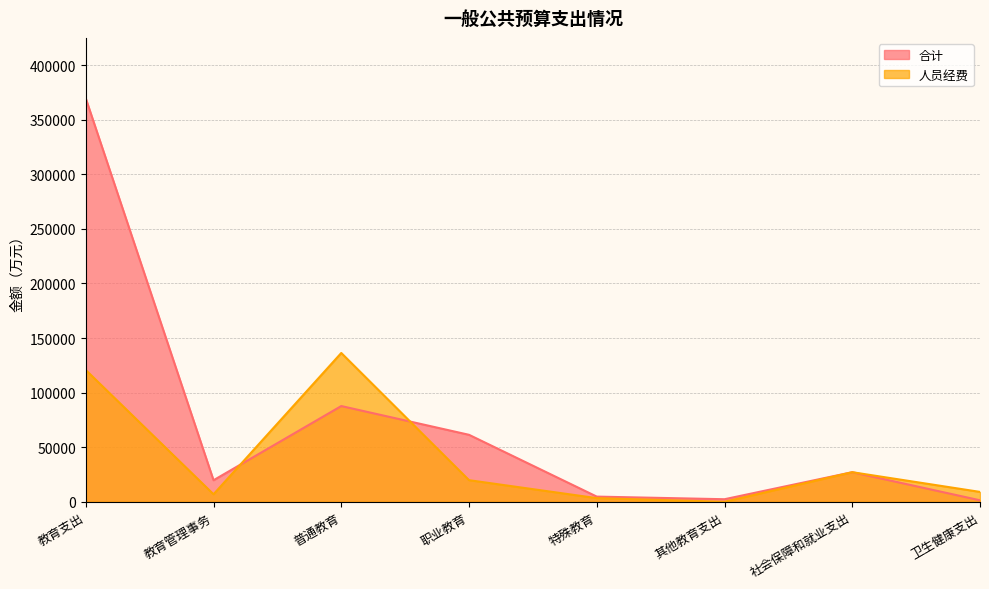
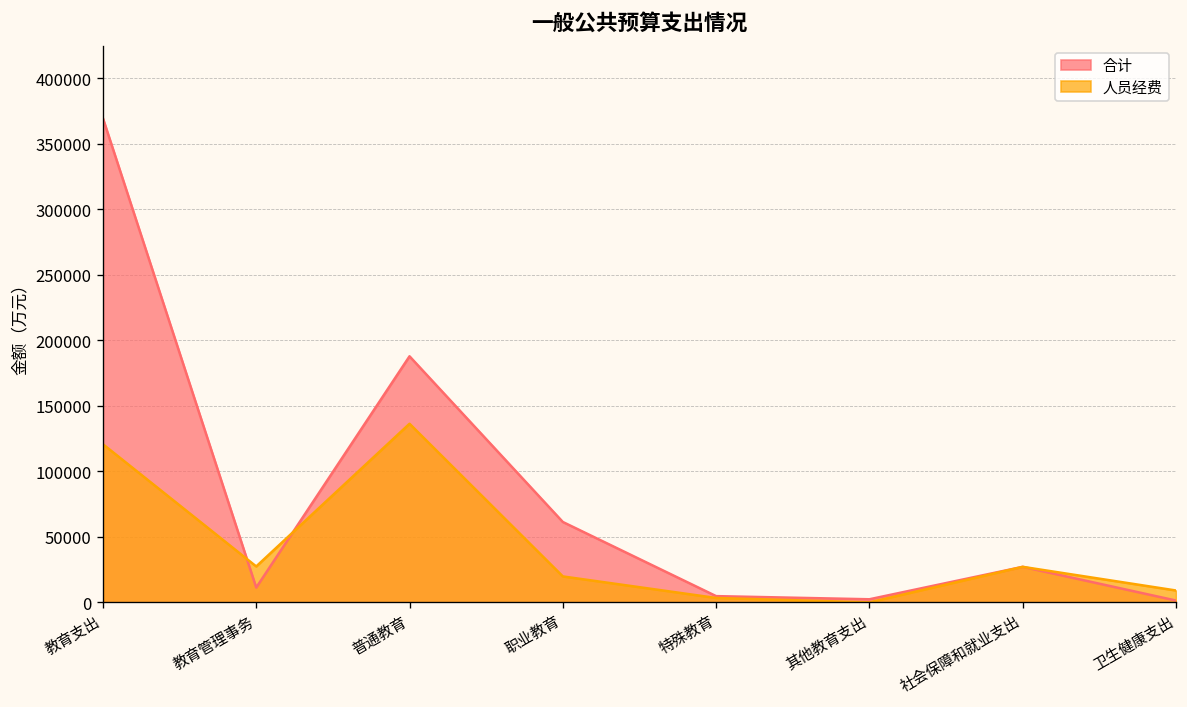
  {
    "合计": {
      "教育支出": 370000,
-     "教育管理事务": 20000,
-     "普通教育": 88000,
+     "教育管理事务": 11000,
+     "普通教育": 188000,
      "职业教育": 61000,
      "其他教育支出": 2000,
      "卫生健康支出": 1000
    },
    "人员经费": {
      "教育支出": 121000,
-     "教育管理事务": 7000,
+     "教育管理事务": 27000,
      "普通教育": 136000,
      "职业教育": 20000,
      "其他教育支出": 0,
      "卫生健康支出": 9000
    }
  }
